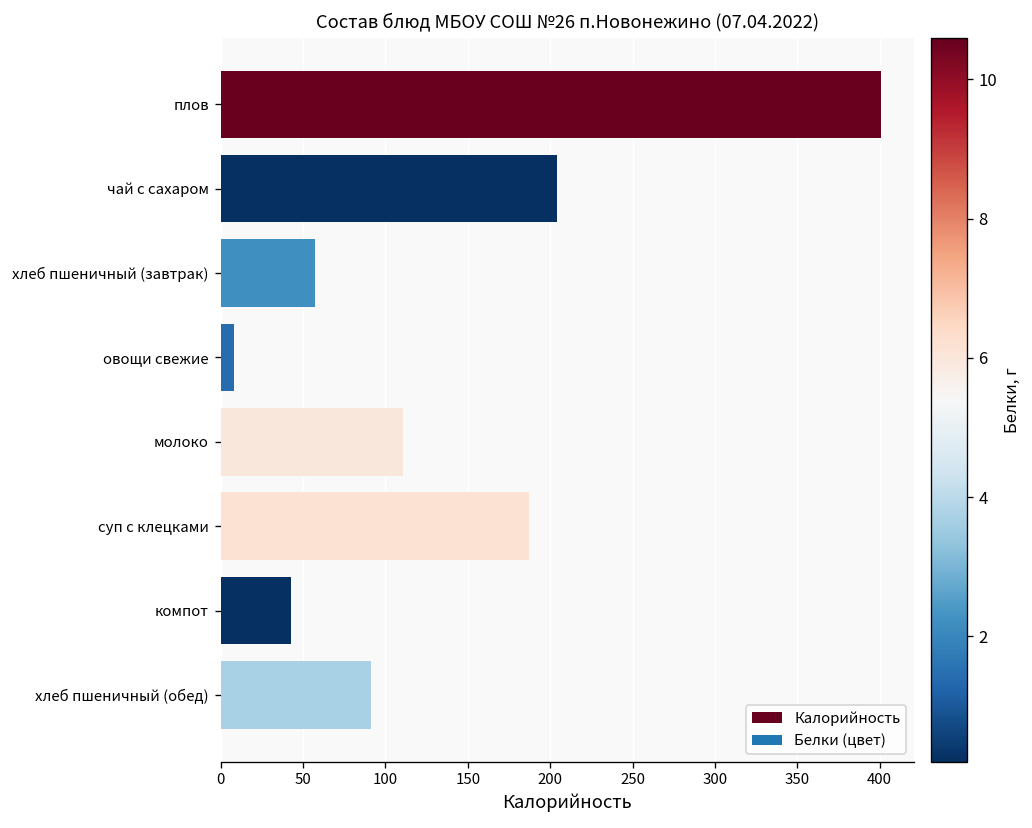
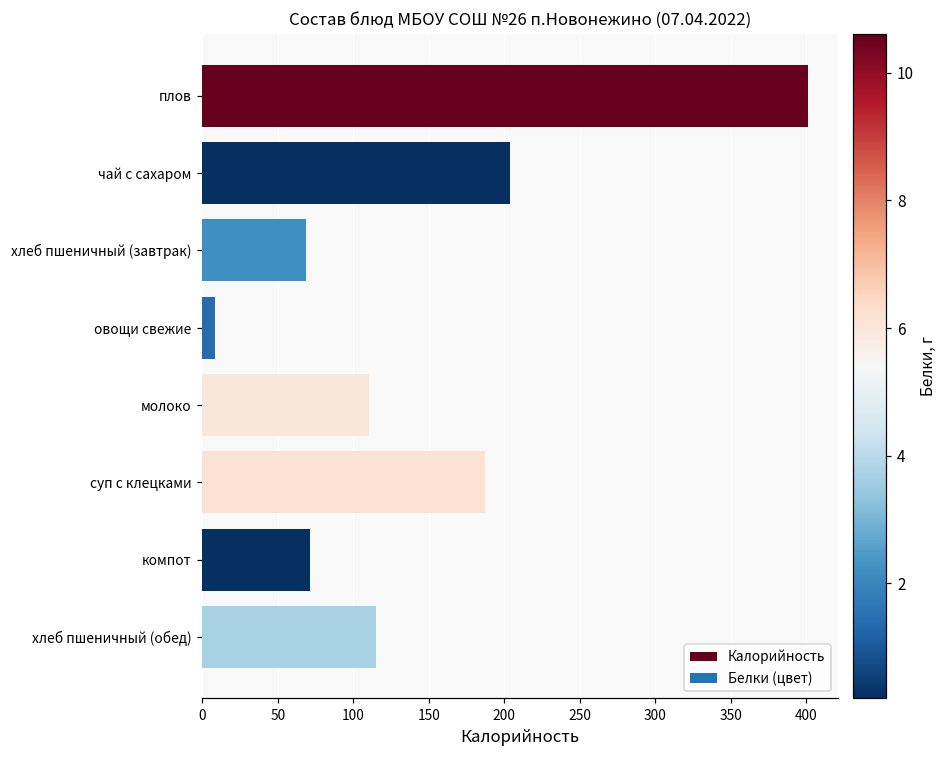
  {
    "плов": 401,
    "чай с сахаром": 204,
-   "хлеб пшеничный (завтрак)": 58,
+   "хлеб пшеничный (завтрак)": 69,
    "овощи свежие": 8,
    "молоко": 111,
    "суп с клецками": 187,
-   "компот": 43,
-   "хлеб пшеничный (обед)": 91
+   "компот": 72,
+   "хлеб пшеничный (обед)": 115
  }
